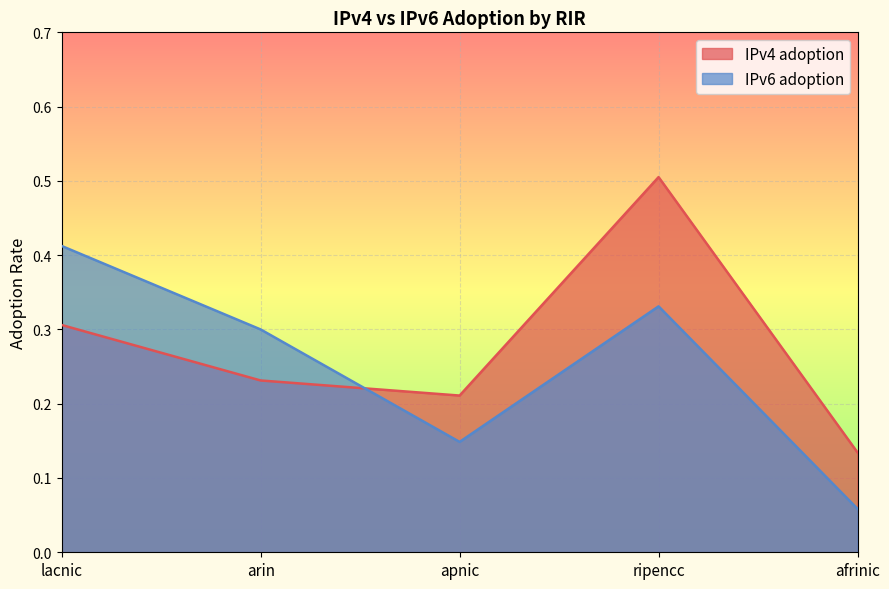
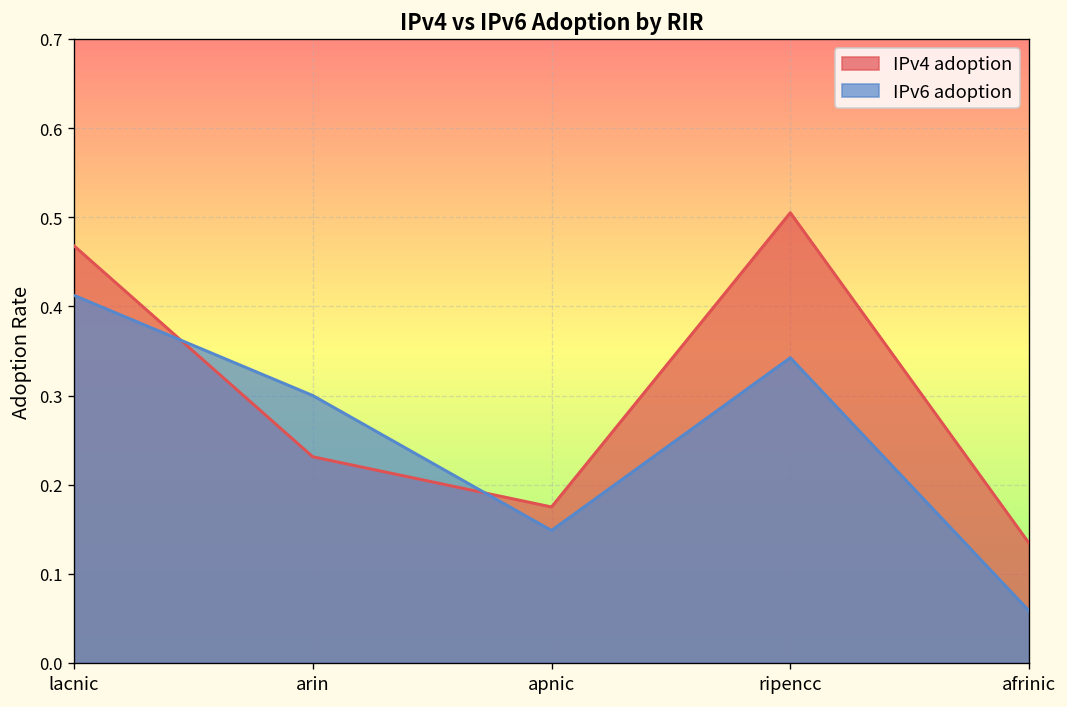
  {
    "IPv4 adoption": {
-     "lacnic": 0.31,
+     "lacnic": 0.47,
      "arin": 0.23,
-     "apnic": 0.21,
+     "apnic": 0.18,
      "ripencc": 0.51,
      "afrinic": 0.13
    },
    "IPv6 adoption": {
      "lacnic": 0.41,
      "arin": 0.30,
      "apnic": 0.15,
-     "ripencc": 0.33,
+     "ripencc": 0.34,
      "afrinic": 0.06
    }
  }
